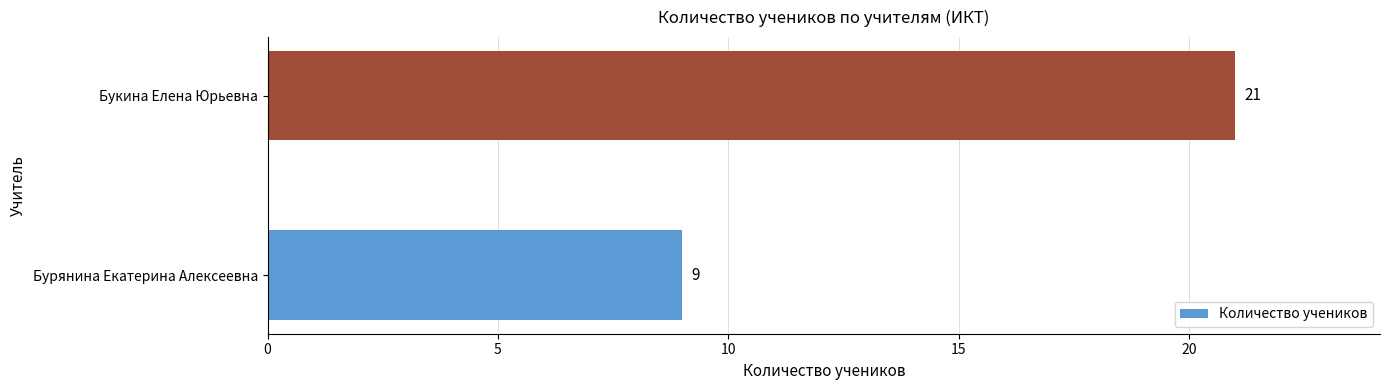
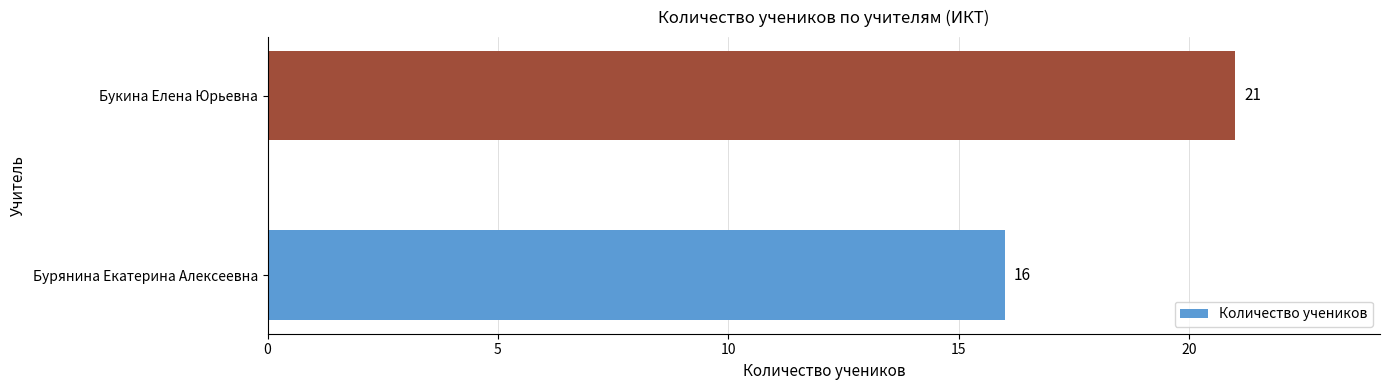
  {
    "Букина Елена Юрьевна": 21,
-   "Бурянина Екатерина Алексеевна": 9
+   "Бурянина Екатерина Алексеевна": 16
  }
